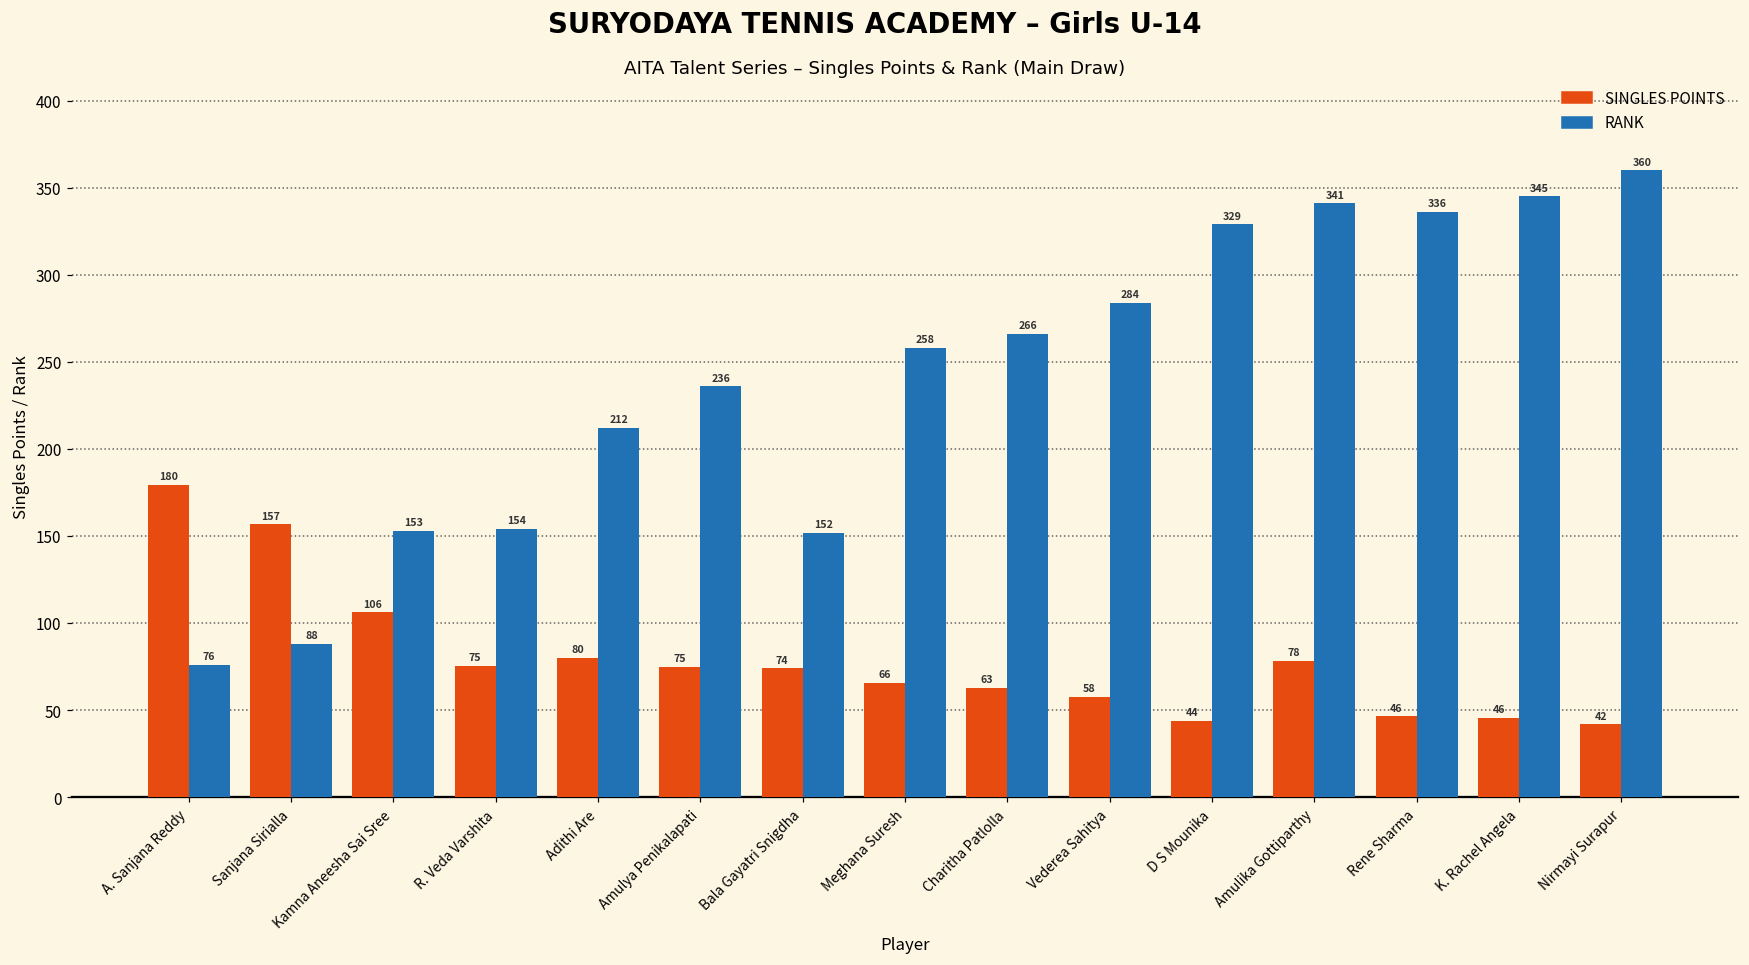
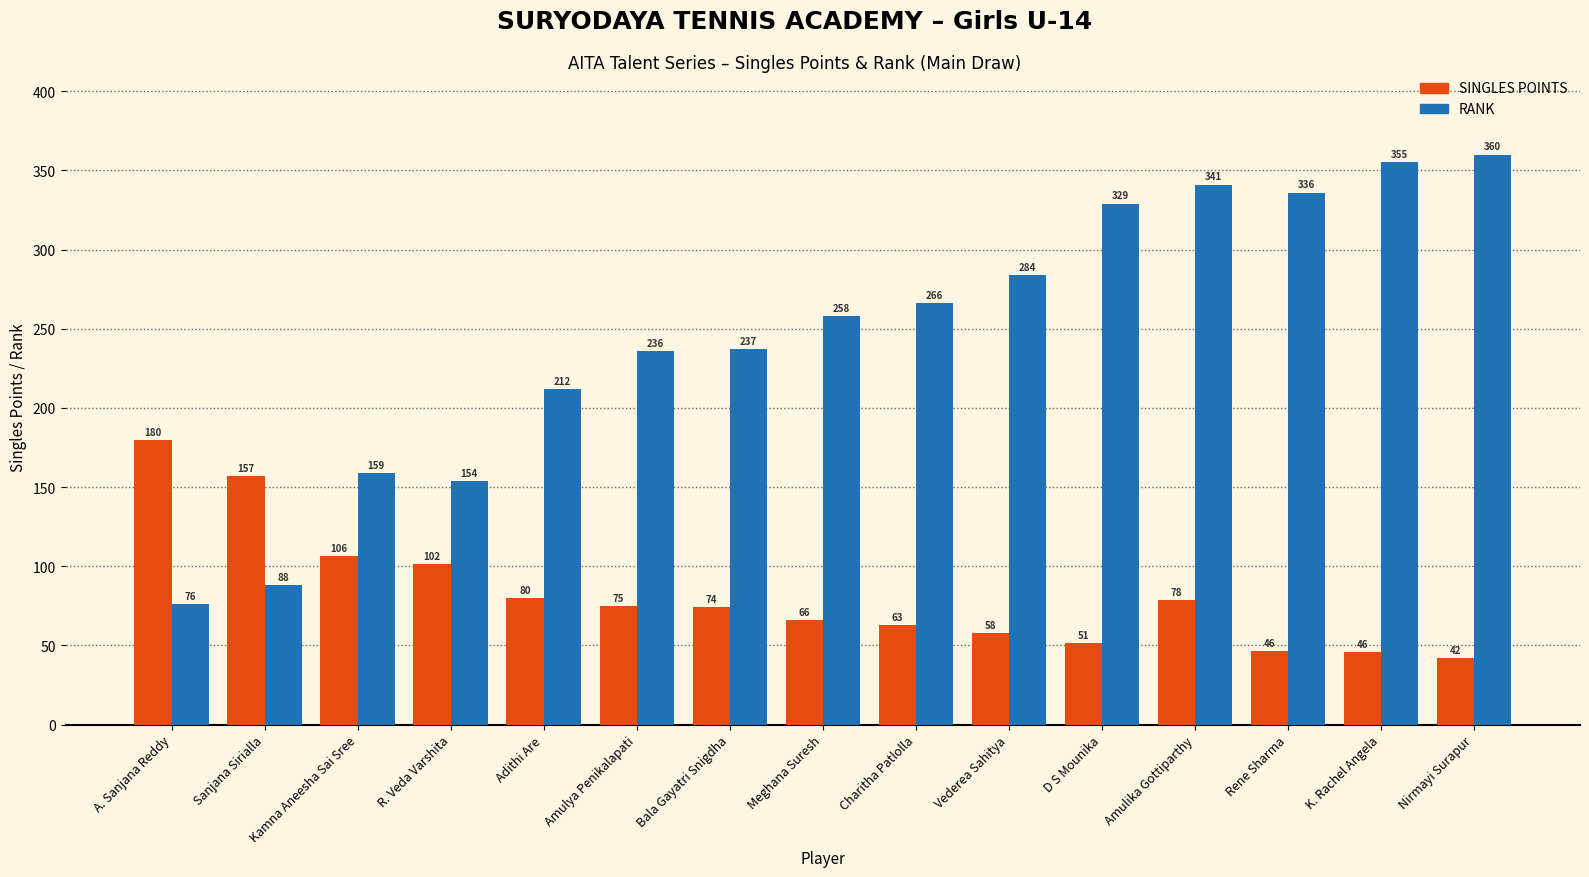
  {
    "SINGLES POINTS": {
      "A. Sanjana Reddy": 180,
      "Sanjana Sirialla": 157,
      "Kamna Aneesha Sai Sree": 106,
-     "R. Veda Varshita": 75,
+     "R. Veda Varshita": 102,
      "Adithi Are": 80,
      "Amulya Penikalapati": 75,
      "Bala Gayatri Snigdha": 74,
      "Meghana Suresh": 66,
      "Charitha Patlolla": 63,
      "Vederea Sahitya": 58,
-     "D S Mounika": 44,
+     "D S Mounika": 51,
      "Amulika Gottiparthy": 78,
      "Rene Sharma": 46,
      "K. Rachel Angela": 46,
      "Nirmayi Surapur": 42
    },
    "RANK": {
      "A. Sanjana Reddy": 76,
      "Sanjana Sirialla": 88,
-     "Kamna Aneesha Sai Sree": 153,
+     "Kamna Aneesha Sai Sree": 159,
      "R. Veda Varshita": 154,
      "Adithi Are": 212,
      "Amulya Penikalapati": 236,
-     "Bala Gayatri Snigdha": 152,
+     "Bala Gayatri Snigdha": 237,
      "Meghana Suresh": 258,
      "Charitha Patlolla": 266,
      "Vederea Sahitya": 284,
      "D S Mounika": 329,
      "Amulika Gottiparthy": 341,
      "Rene Sharma": 336,
-     "K. Rachel Angela": 345,
+     "K. Rachel Angela": 355,
      "Nirmayi Surapur": 360
    }
  }
